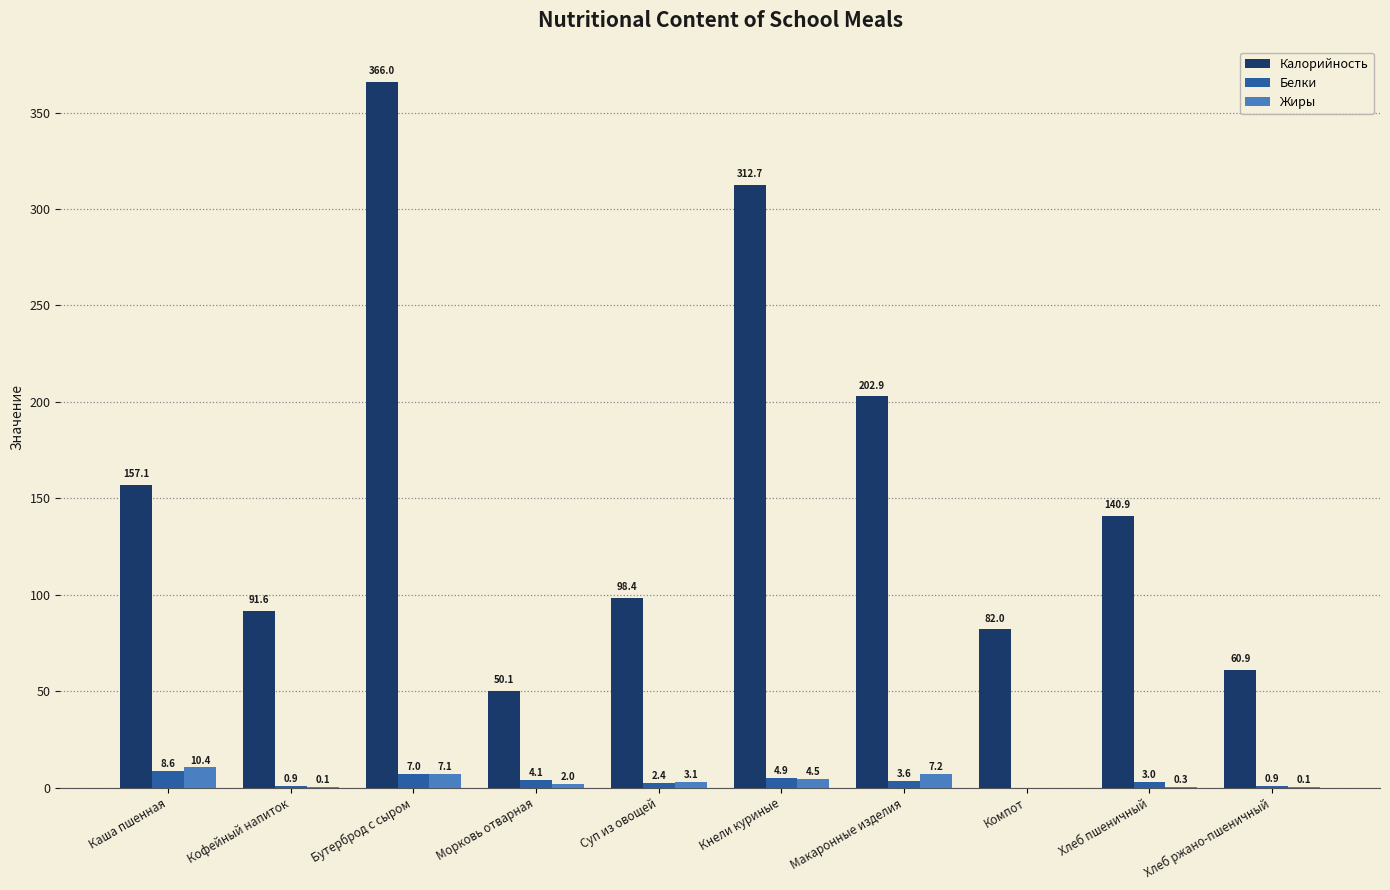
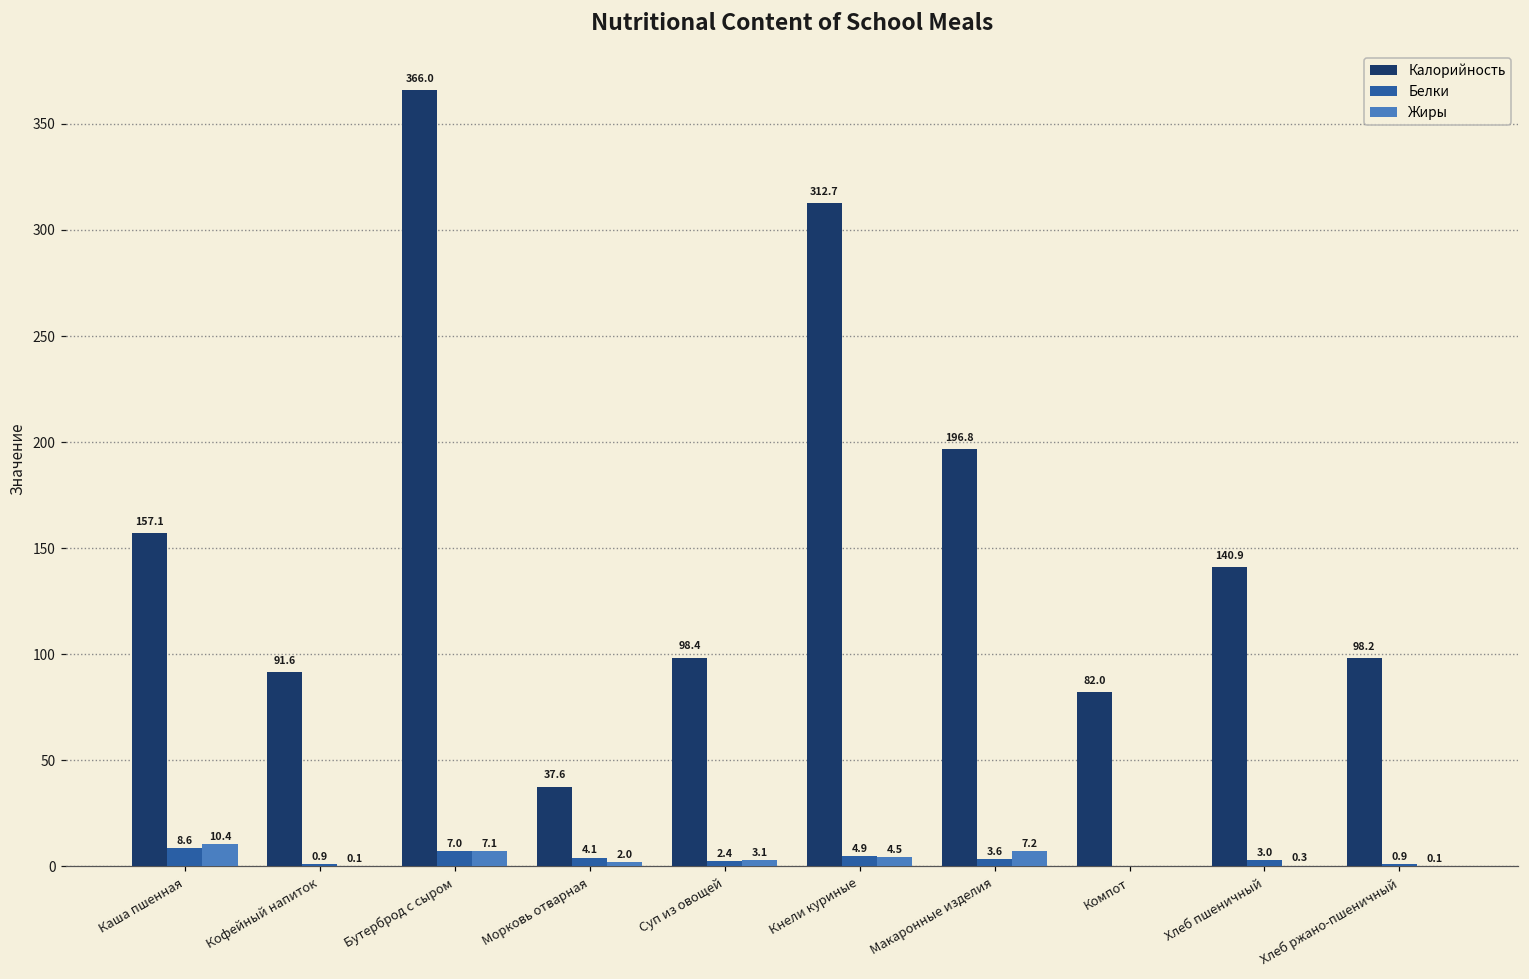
  {
    "Калорийность": {
      "Каша пшенная": 157.1,
      "Кофейный напиток": 91.6,
      "Бутерброд с сыром": 366.0,
-     "Морковь отварная": 50.1,
+     "Морковь отварная": 37.6,
      "Суп из овощей": 98.4,
      "Кнели куриные": 312.7,
-     "Макаронные изделия": 202.9,
+     "Макаронные изделия": 196.8,
      "Компот": 82.0,
      "Хлеб пшеничный": 140.9,
-     "Хлеб ржано-пшеничный": 60.9
+     "Хлеб ржано-пшеничный": 98.2
    }
  }
